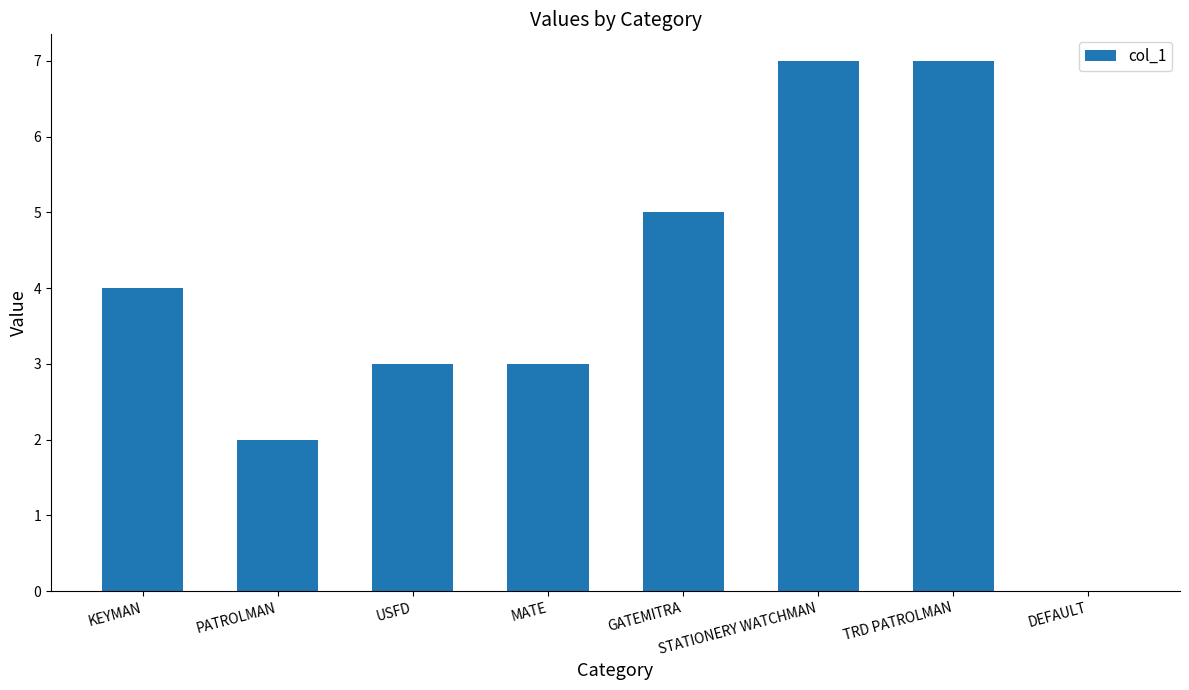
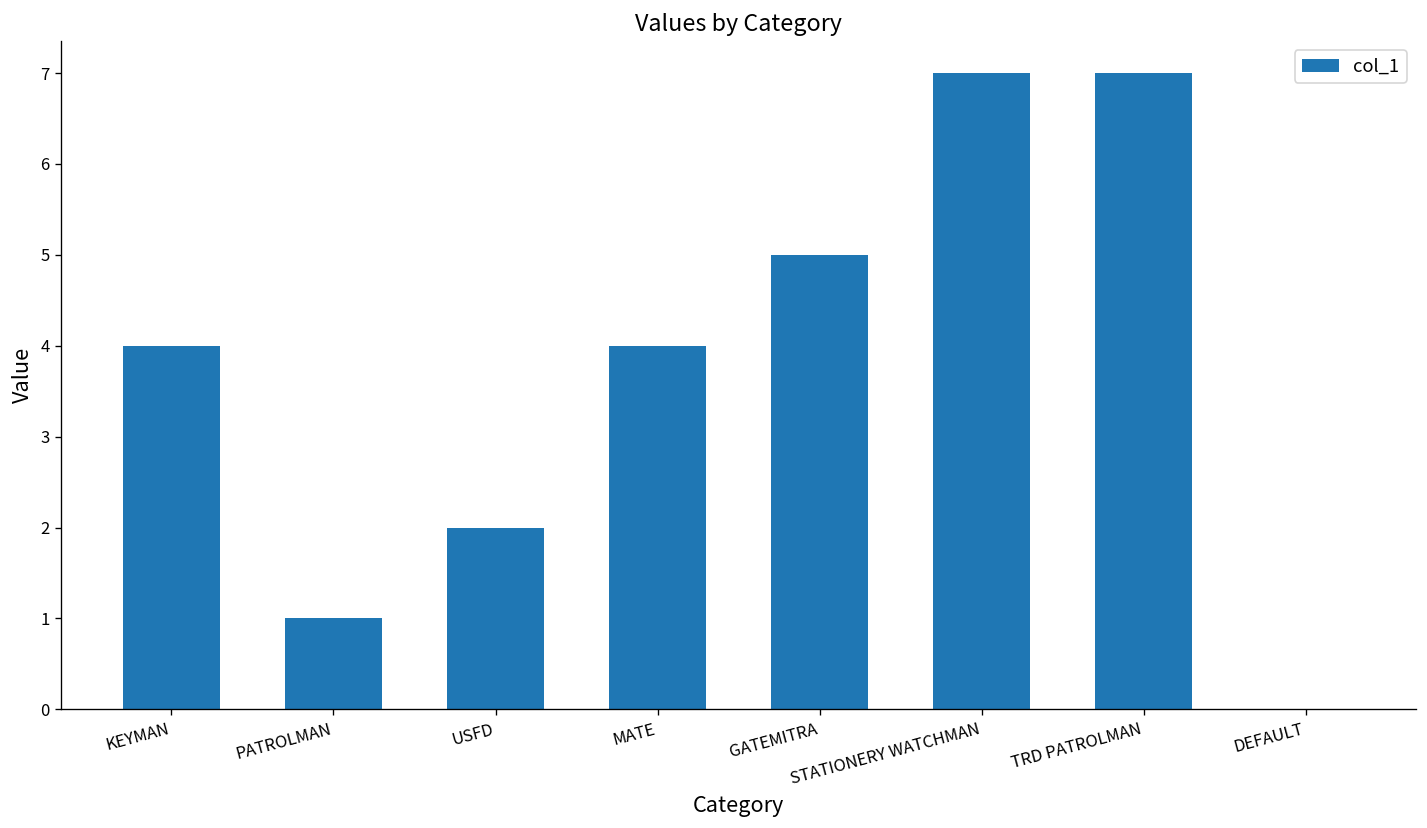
  {
    "KEYMAN": 4,
-   "PATROLMAN": 2,
-   "USFD": 3,
-   "MATE": 3,
+   "PATROLMAN": 1,
+   "USFD": 2,
+   "MATE": 4,
    "GATEMITRA": 5,
    "STATIONERY WATCHMAN": 7,
    "TRD PATROLMAN": 7,
    "DEFAULT": 0
  }
